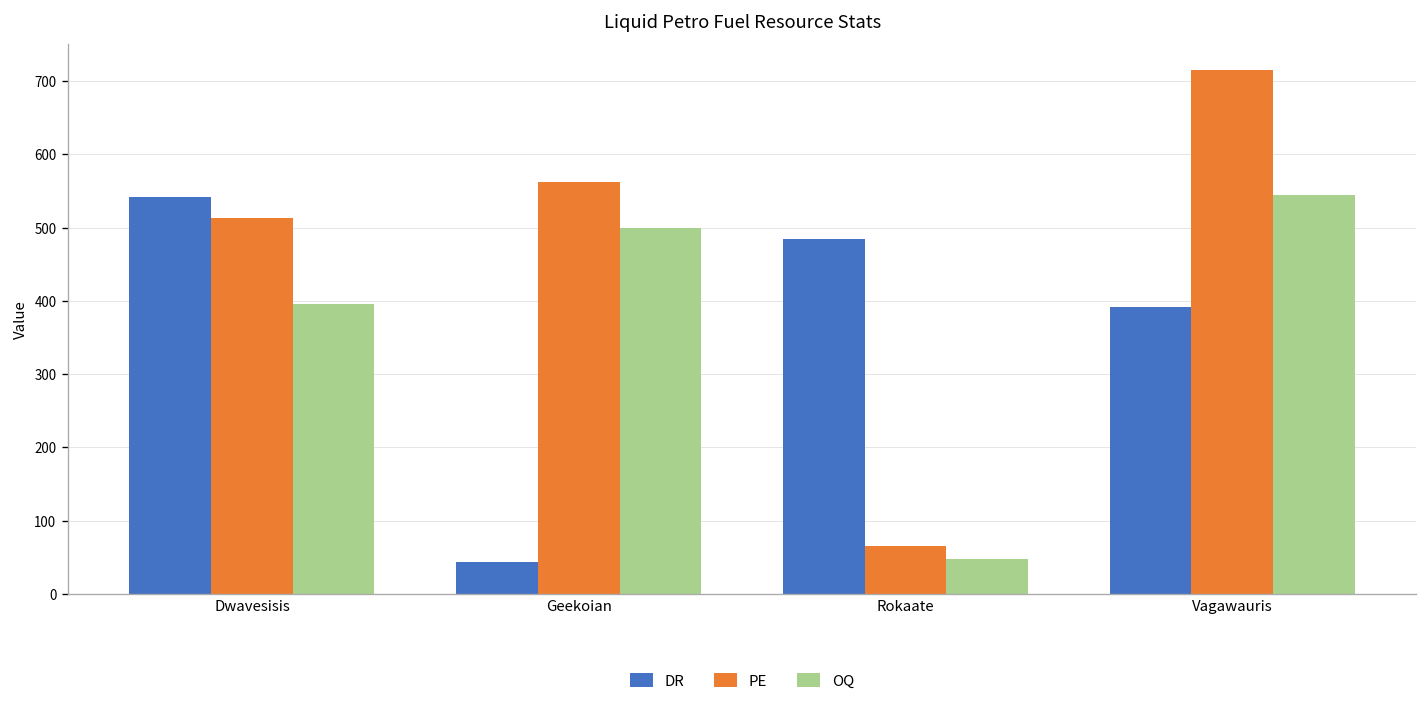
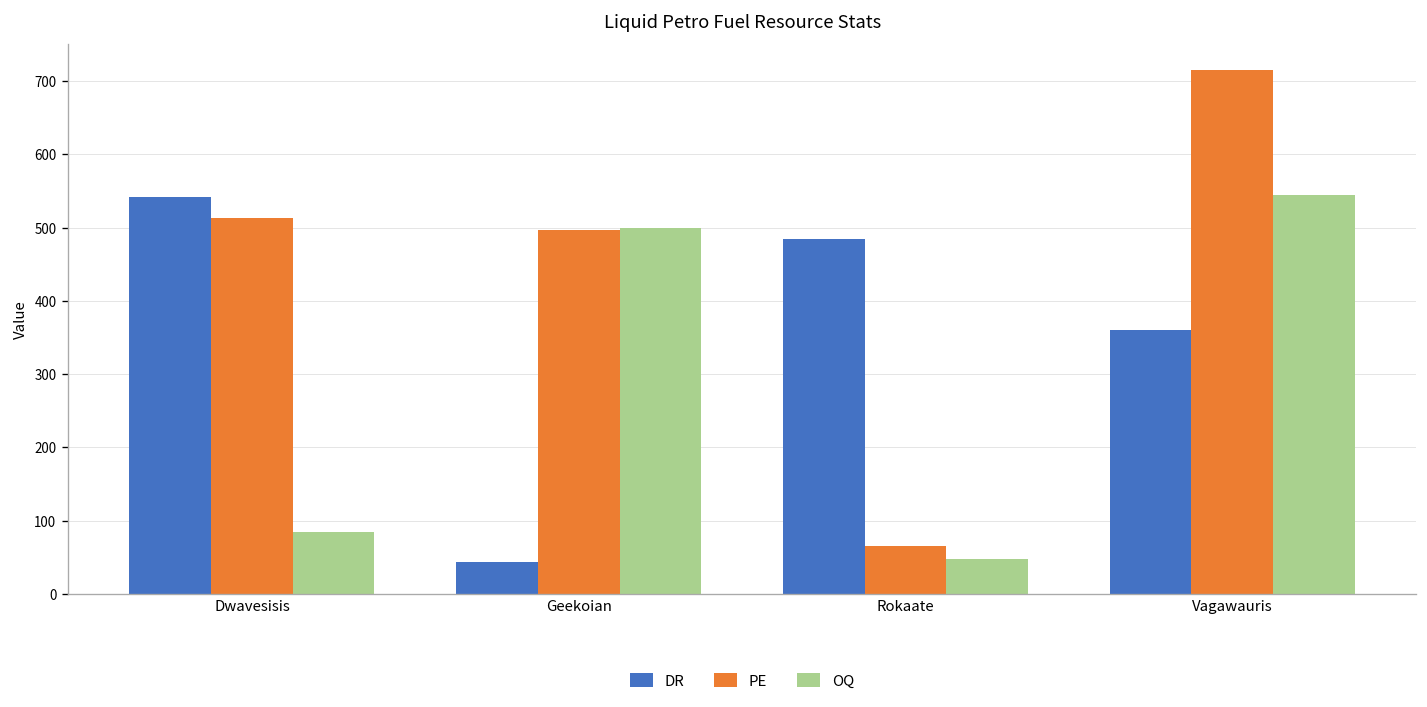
  {
    "DR": {
      "Dwavesisis": 540,
      "Geekoian": 40,
      "Rokaate": 480,
-     "Vagawauris": 390
+     "Vagawauris": 360
    },
    "PE": {
      "Dwavesisis": 510,
-     "Geekoian": 560,
+     "Geekoian": 500,
      "Rokaate": 70,
      "Vagawauris": 720
    },
    "OQ": {
-     "Dwavesisis": 400,
+     "Dwavesisis": 80,
      "Geekoian": 500,
      "Rokaate": 50,
      "Vagawauris": 550
    }
  }
